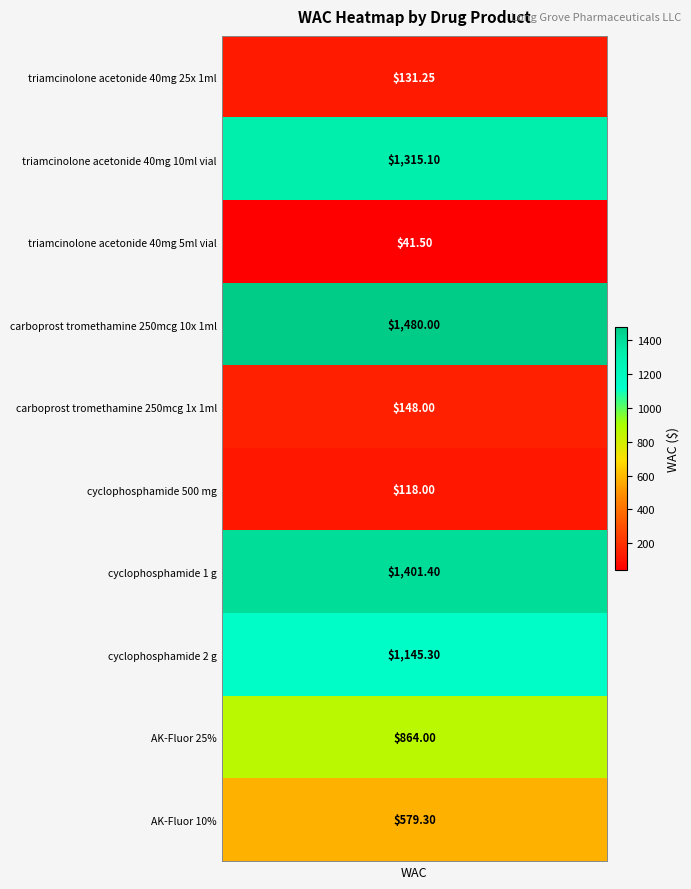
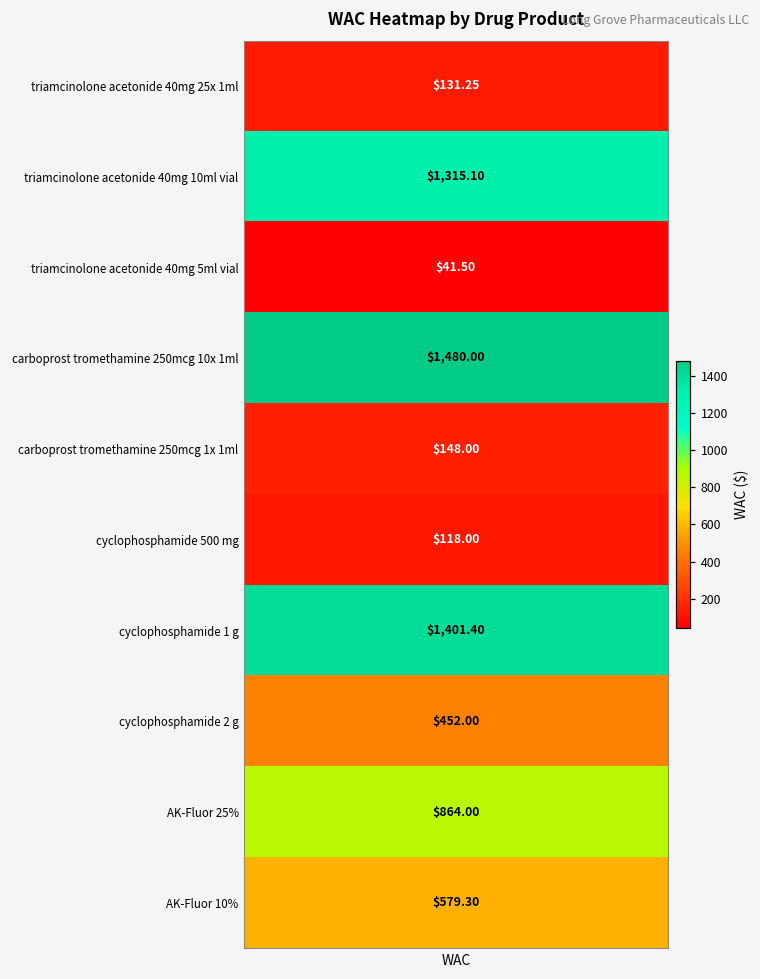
  {
    "triamcinolone acetonide 40mg 25x 1ml": {
      "WAC": "$131.25"
    },
    "triamcinolone acetonide 40mg 10ml vial": {
      "WAC": "$1,315.10"
    },
    "triamcinolone acetonide 40mg 5ml vial": {
      "WAC": "$41.50"
    },
    "carboprost tromethamine 250mcg 10x 1ml": {
      "WAC": "$1,480.00"
    },
    "carboprost tromethamine 250mcg 1x 1ml": {
      "WAC": "$148.00"
    },
    "cyclophosphamide 500 mg": {
      "WAC": "$118.00"
    },
    "cyclophosphamide 1 g": {
      "WAC": "$1,401.40"
    },
    "cyclophosphamide 2 g": {
-     "WAC": "$1,145.30"
+     "WAC": "$452.00"
    },
    "AK-Fluor 25%": {
      "WAC": "$864.00"
    },
    "AK-Fluor 10%": {
      "WAC": "$579.30"
    }
  }
